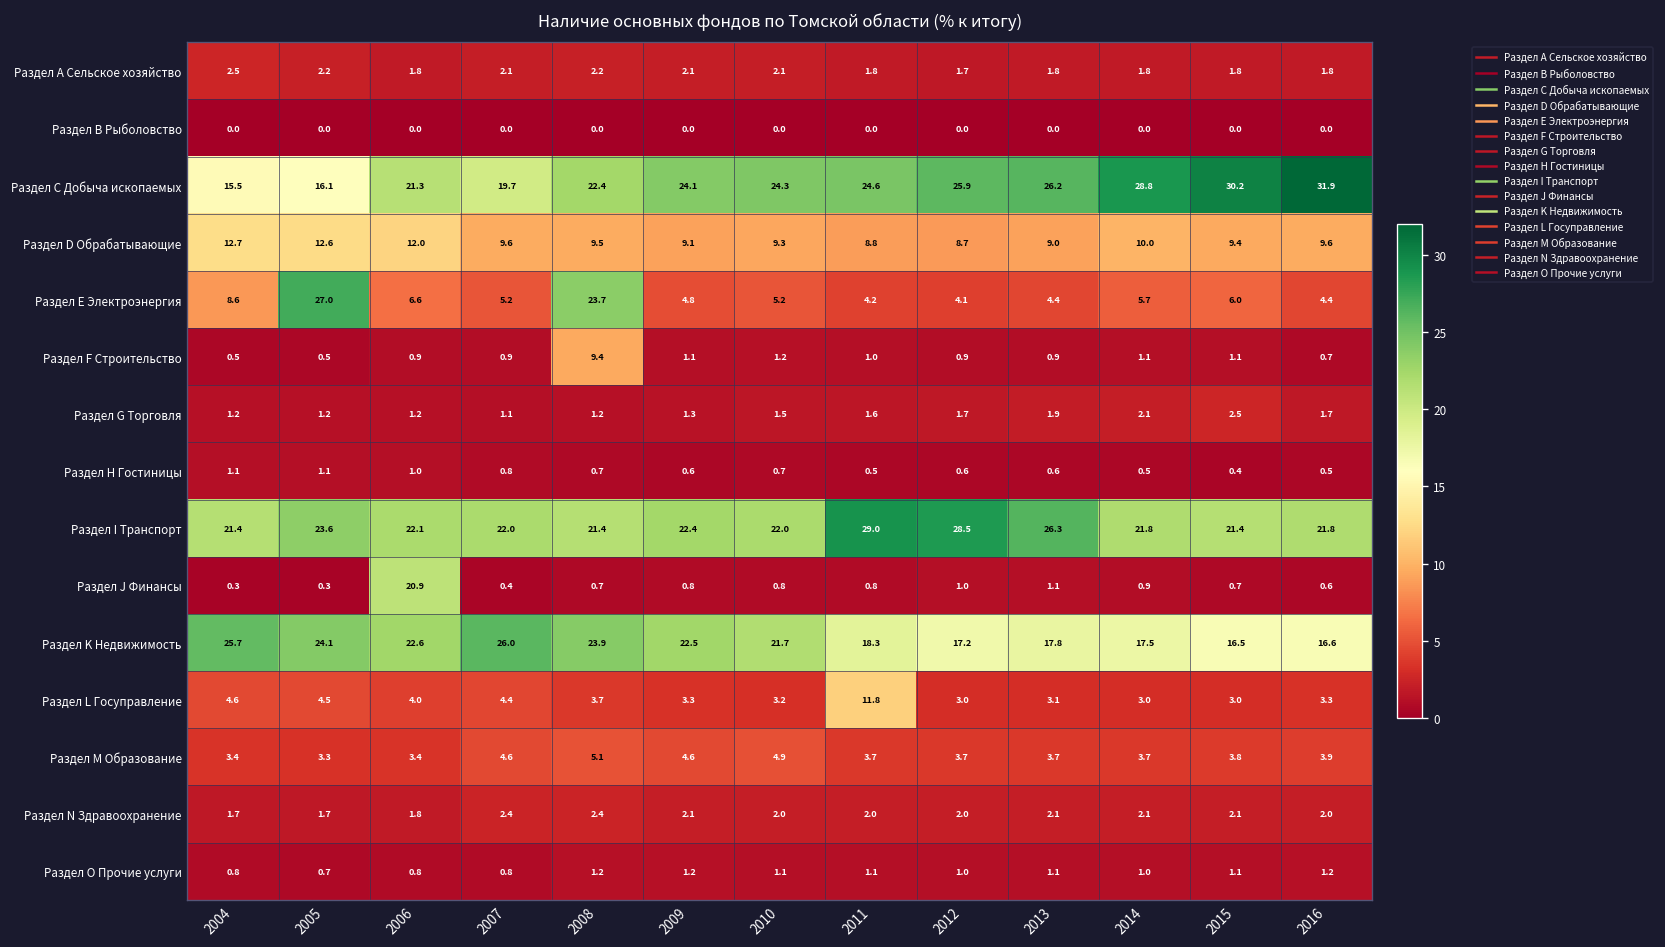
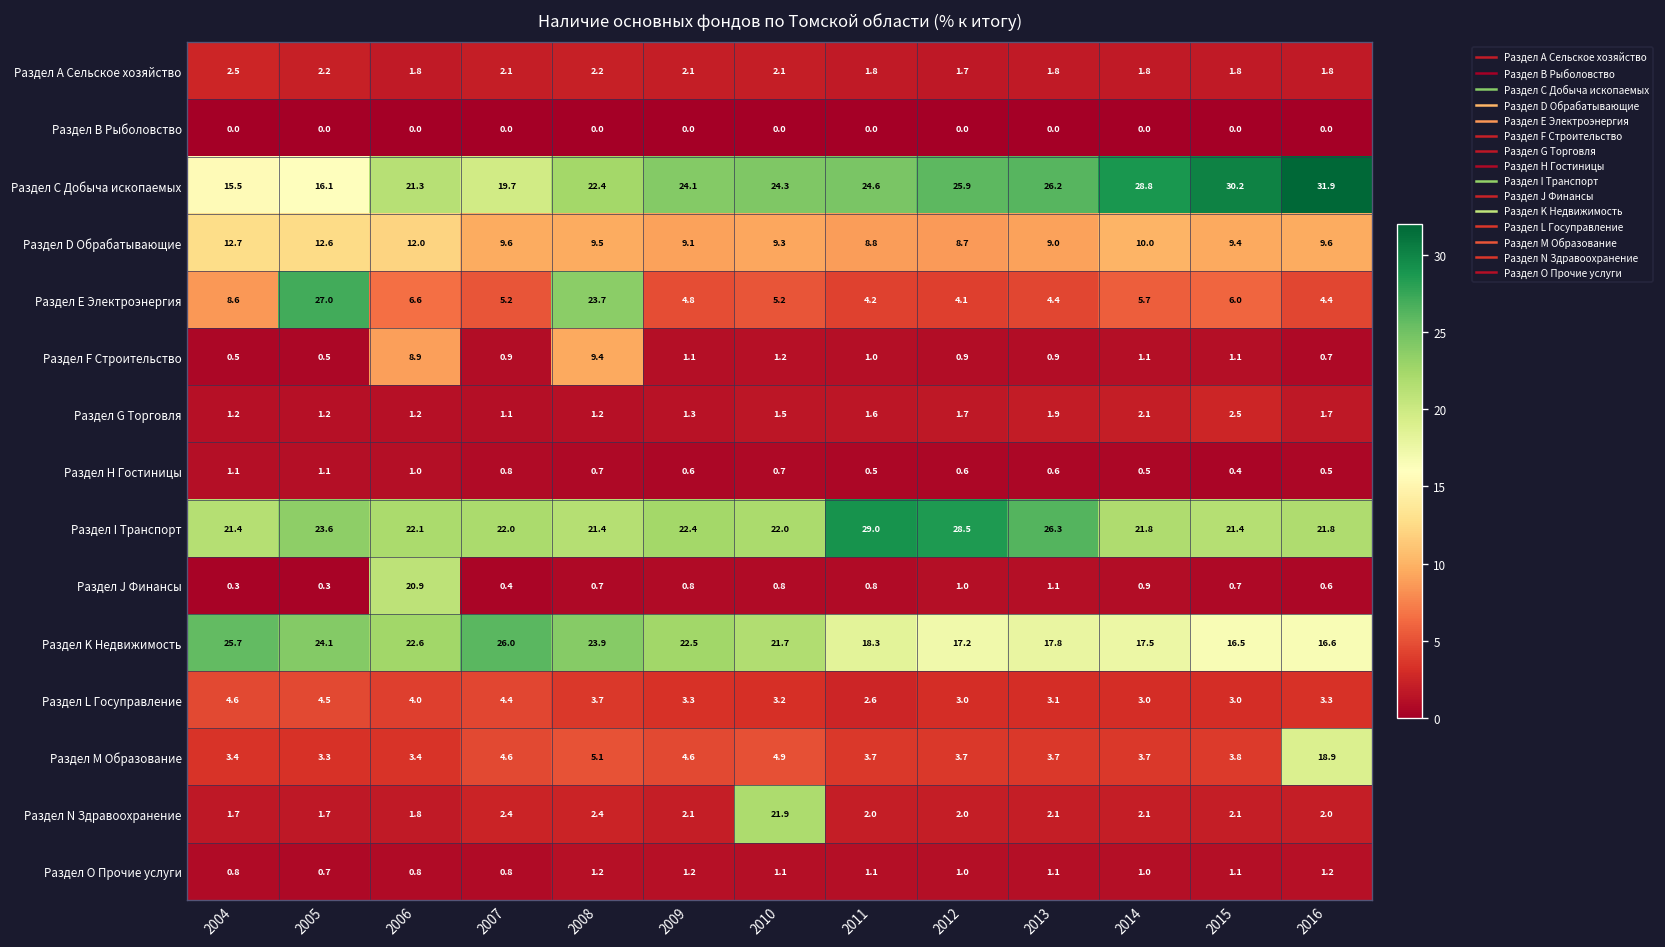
  {
    "Раздел А Сельское хозяйство": {
      "2004": 2.5,
      "2005": 2.2,
      "2006": 1.8,
      "2007": 2.1,
      "2008": 2.2,
      "2009": 2.1,
      "2010": 2.1,
      "2011": 1.8,
      "2012": 1.7,
      "2013": 1.8,
      "2014": 1.8,
      "2015": 1.8,
      "2016": 1.8
    },
    "Раздел В Рыболовство": {
      "2004": 0.0,
      "2005": 0.0,
      "2006": 0.0,
      "2007": 0.0,
      "2008": 0.0,
      "2009": 0.0,
      "2010": 0.0,
      "2011": 0.0,
      "2012": 0.0,
      "2013": 0.0,
      "2014": 0.0,
      "2015": 0.0,
      "2016": 0.0
    },
    "Раздел С Добыча ископаемых": {
      "2004": 15.5,
      "2005": 16.1,
      "2006": 21.3,
      "2007": 19.7,
      "2008": 22.4,
      "2009": 24.1,
      "2010": 24.3,
      "2011": 24.6,
      "2012": 25.9,
      "2013": 26.2,
      "2014": 28.8,
      "2015": 30.2,
      "2016": 31.9
    },
    "Раздел D Обрабатывающие": {
      "2004": 12.7,
      "2005": 12.6,
      "2006": 12.0,
      "2007": 9.6,
      "2008": 9.5,
      "2009": 9.1,
      "2010": 9.3,
      "2011": 8.8,
      "2012": 8.7,
      "2013": 9.0,
      "2014": 10.0,
      "2015": 9.4,
      "2016": 9.6
    },
    "Раздел Е Электроэнергия": {
      "2004": 8.6,
      "2005": 27.0,
      "2006": 6.6,
      "2007": 5.2,
      "2008": 23.7,
      "2009": 4.8,
      "2010": 5.2,
      "2011": 4.2,
      "2012": 4.1,
      "2013": 4.4,
      "2014": 5.7,
      "2015": 6.0,
      "2016": 4.4
    },
    "Раздел F Строительство": {
      "2004": 0.5,
      "2005": 0.5,
-     "2006": 0.9,
+     "2006": 8.9,
      "2007": 0.9,
      "2008": 9.4,
      "2009": 1.1,
      "2010": 1.2,
      "2011": 1.0,
      "2012": 0.9,
      "2013": 0.9,
      "2014": 1.1,
      "2015": 1.1,
      "2016": 0.7
    },
    "Раздел G Торговля": {
      "2004": 1.2,
      "2005": 1.2,
      "2006": 1.2,
      "2007": 1.1,
      "2008": 1.2,
      "2009": 1.3,
      "2010": 1.5,
      "2011": 1.6,
      "2012": 1.7,
      "2013": 1.9,
      "2014": 2.1,
      "2015": 2.5,
      "2016": 1.7
    },
    "Раздел Н Гостиницы": {
      "2004": 1.1,
      "2005": 1.1,
      "2006": 1.0,
      "2007": 0.8,
      "2008": 0.7,
      "2009": 0.6,
      "2010": 0.7,
      "2011": 0.5,
      "2012": 0.6,
      "2013": 0.6,
      "2014": 0.5,
      "2015": 0.4,
      "2016": 0.5
    },
    "Раздел I Транспорт": {
      "2004": 21.4,
      "2005": 23.6,
      "2006": 22.1,
      "2007": 22.0,
      "2008": 21.4,
      "2009": 22.4,
      "2010": 22.0,
      "2011": 29.0,
      "2012": 28.5,
      "2013": 26.3,
      "2014": 21.8,
      "2015": 21.4,
      "2016": 21.8
    },
    "Раздел J Финансы": {
      "2004": 0.3,
      "2005": 0.3,
      "2006": 20.9,
      "2007": 0.4,
      "2008": 0.7,
      "2009": 0.8,
      "2010": 0.8,
      "2011": 0.8,
      "2012": 1.0,
      "2013": 1.1,
      "2014": 0.9,
      "2015": 0.7,
      "2016": 0.6
    },
    "Раздел K Недвижимость": {
      "2004": 25.7,
      "2005": 24.1,
      "2006": 22.6,
      "2007": 26.0,
      "2008": 23.9,
      "2009": 22.5,
      "2010": 21.7,
      "2011": 18.3,
      "2012": 17.2,
      "2013": 17.8,
      "2014": 17.5,
      "2015": 16.5,
      "2016": 16.6
    },
    "Раздел L Госуправление": {
      "2004": 4.6,
      "2005": 4.5,
      "2006": 4.0,
      "2007": 4.4,
      "2008": 3.7,
      "2009": 3.3,
      "2010": 3.2,
-     "2011": 11.8,
+     "2011": 2.6,
      "2012": 3.0,
      "2013": 3.1,
      "2014": 3.0,
      "2015": 3.0,
      "2016": 3.3
    },
    "Раздел M Образование": {
      "2004": 3.4,
      "2005": 3.3,
      "2006": 3.4,
      "2007": 4.6,
      "2008": 5.1,
      "2009": 4.6,
      "2010": 4.9,
      "2011": 3.7,
      "2012": 3.7,
      "2013": 3.7,
      "2014": 3.7,
      "2015": 3.8,
-     "2016": 3.9
+     "2016": 18.9
    },
    "Раздел N Здравоохранение": {
      "2004": 1.7,
      "2005": 1.7,
      "2006": 1.8,
      "2007": 2.4,
      "2008": 2.4,
      "2009": 2.1,
-     "2010": 2.0,
+     "2010": 21.9,
      "2011": 2.0,
      "2012": 2.0,
      "2013": 2.1,
      "2014": 2.1,
      "2015": 2.1,
      "2016": 2.0
    },
    "Раздел O Прочие услуги": {
      "2004": 0.8,
      "2005": 0.7,
      "2006": 0.8,
      "2007": 0.8,
      "2008": 1.2,
      "2009": 1.2,
      "2010": 1.1,
      "2011": 1.1,
      "2012": 1.0,
      "2013": 1.1,
      "2014": 1.0,
      "2015": 1.1,
      "2016": 1.2
    }
  }
